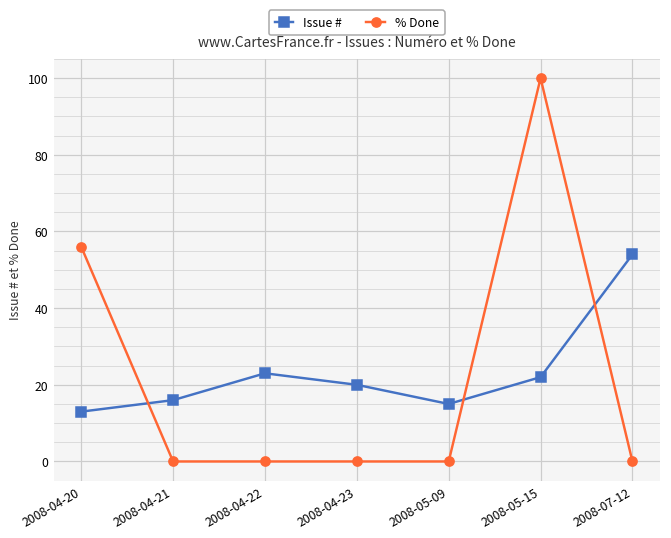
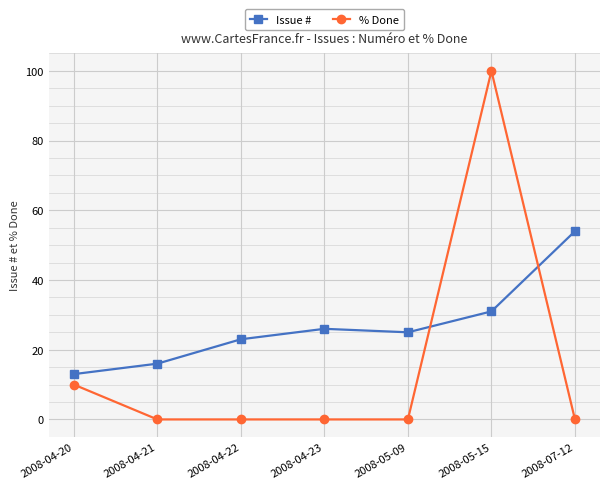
  {
    "Issue #": {
      "2008-04-20": 13,
      "2008-04-21": 16,
      "2008-04-22": 23,
-     "2008-04-23": 20,
-     "2008-05-09": 15,
-     "2008-05-15": 22,
+     "2008-04-23": 26,
+     "2008-05-09": 25,
+     "2008-05-15": 31,
      "2008-07-12": 54
    },
    "% Done": {
-     "2008-04-20": 56,
+     "2008-04-20": 10,
      "2008-04-21": 0,
      "2008-04-22": 0,
      "2008-04-23": 0,
      "2008-05-09": 0,
      "2008-05-15": 100,
      "2008-07-12": 0
    }
  }
